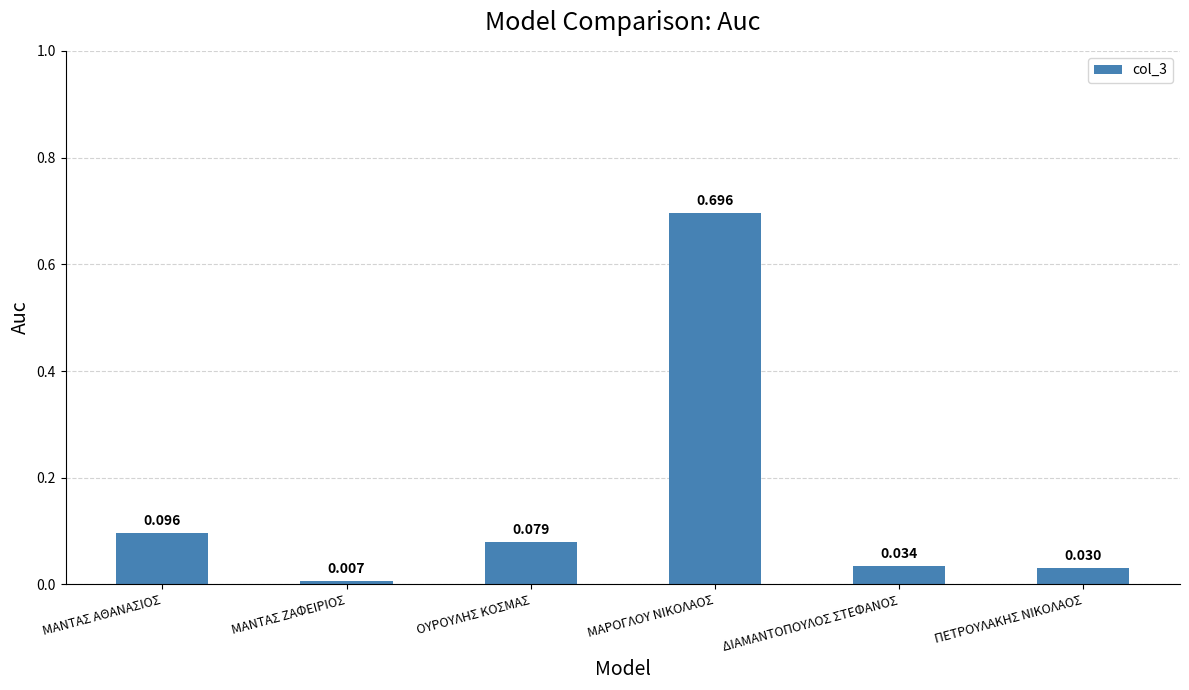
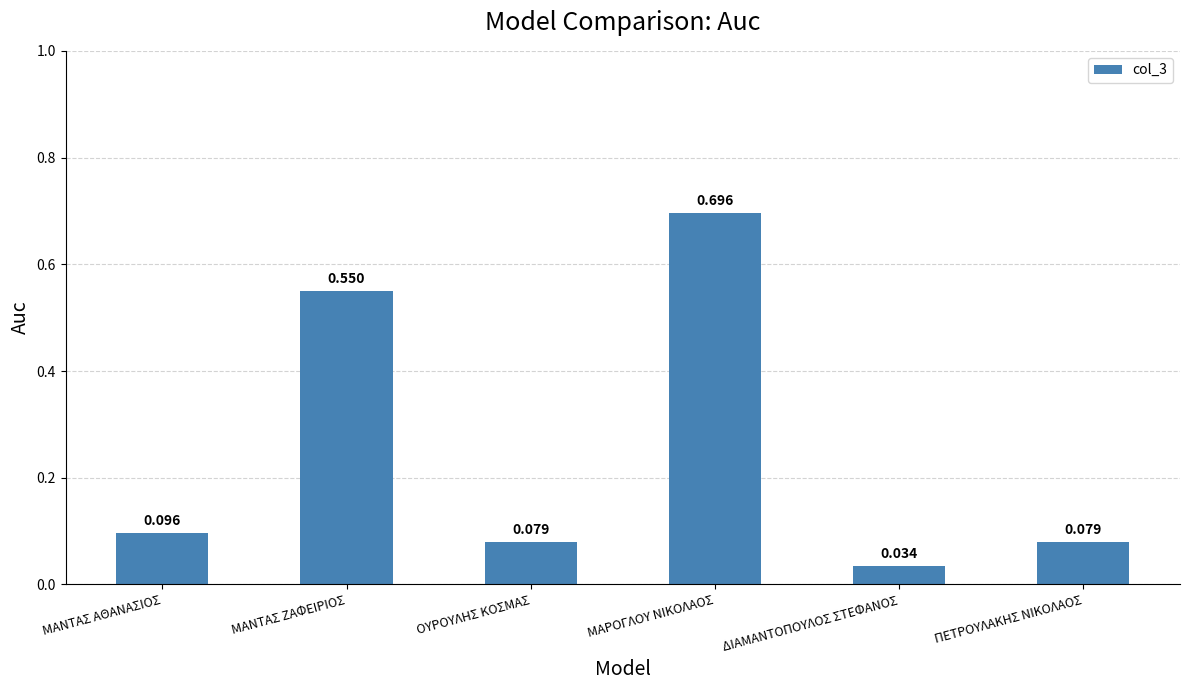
  {
    "ΜΑΝΤΑΣ ΑΘΑΝΑΣΙΟΣ": 0.096,
-   "ΜΑΝΤΑΣ ΖΑΦΕΙΡΙΟΣ": 0.007,
+   "ΜΑΝΤΑΣ ΖΑΦΕΙΡΙΟΣ": 0.550,
    "ΟΥΡΟΥΛΗΣ ΚΟΣΜΑΣ": 0.079,
    "ΜΑΡΟΓΛΟΥ ΝΙΚΟΛΑΟΣ": 0.696,
    "ΔΙΑΜΑΝΤΟΠΟΥΛΟΣ ΣΤΕΦΑΝΟΣ": 0.034,
-   "ΠΕΤΡΟΥΛΑΚΗΣ ΝΙΚΟΛΑΟΣ": 0.030
+   "ΠΕΤΡΟΥΛΑΚΗΣ ΝΙΚΟΛΑΟΣ": 0.079
  }
